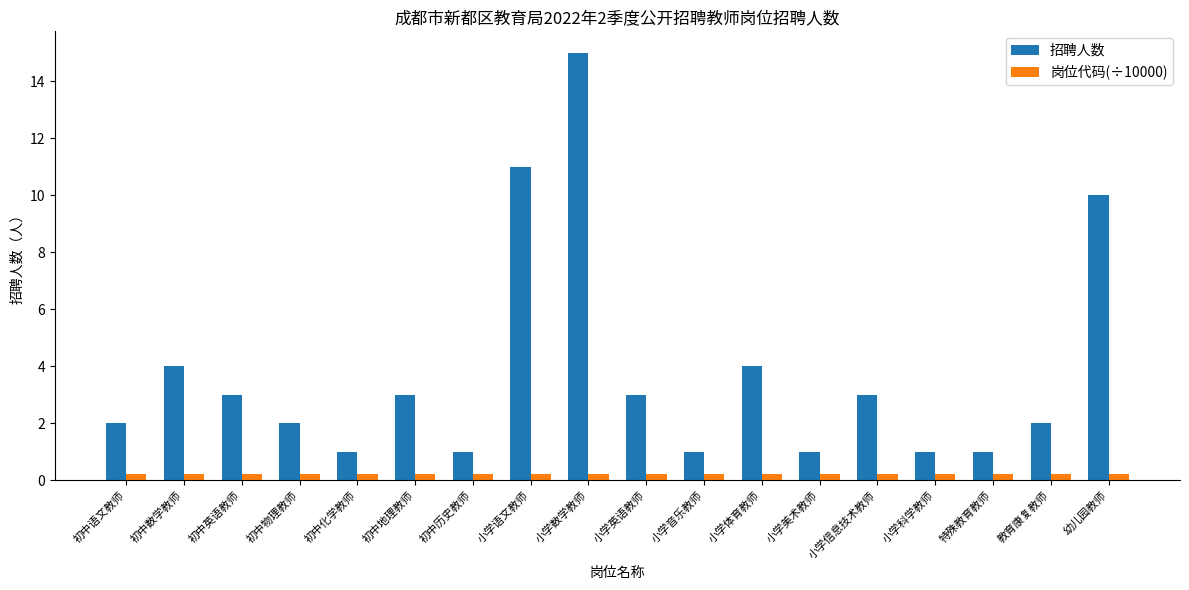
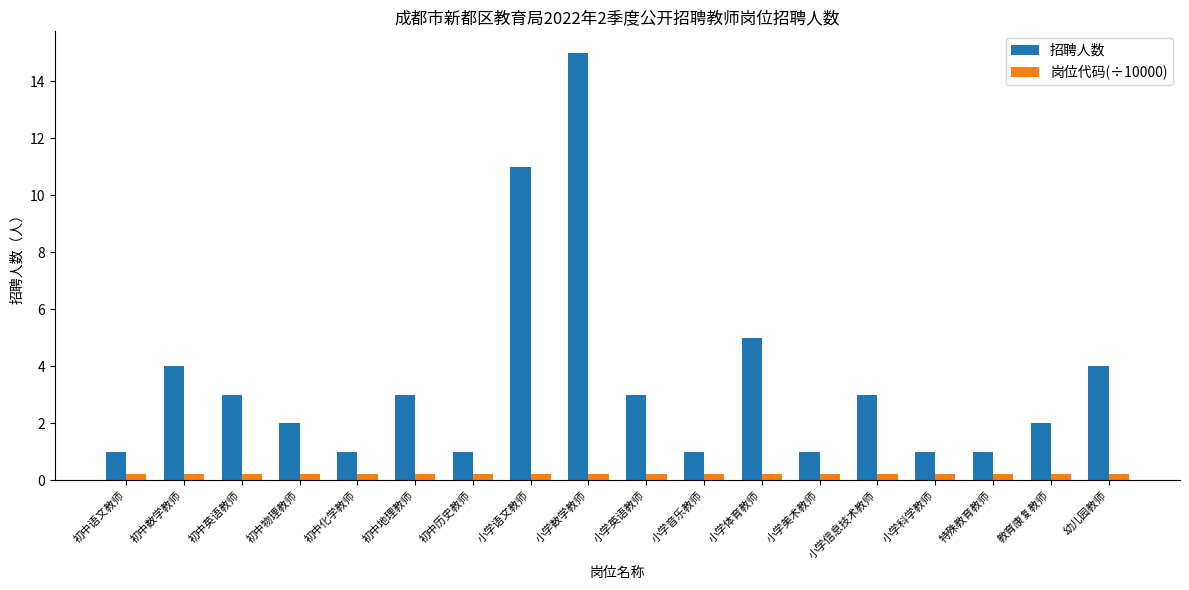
  {
    "招聘人数": {
-     "初中语文教师": 2,
+     "初中语文教师": 1,
      "初中数学教师": 4,
      "初中英语教师": 3,
      "初中物理教师": 2,
      "初中化学教师": 1,
      "初中地理教师": 3,
      "初中历史教师": 1,
      "小学语文教师": 11,
      "小学数学教师": 15,
      "小学英语教师": 3,
      "小学音乐教师": 1,
-     "小学体育教师": 4,
+     "小学体育教师": 5,
      "小学美术教师": 1,
      "小学信息技术教师": 3,
      "小学科学教师": 1,
      "特殊教育教师": 1,
      "教育康复教师": 2,
-     "幼儿园教师": 10
+     "幼儿园教师": 4
    },
    "岗位代码(÷10000)": {
      "初中语文教师": 0.2,
      "初中数学教师": 0.2,
      "初中英语教师": 0.2,
      "初中物理教师": 0.2,
      "初中化学教师": 0.2,
      "初中地理教师": 0.2,
      "初中历史教师": 0.2,
      "小学语文教师": 0.2,
      "小学数学教师": 0.2,
      "小学英语教师": 0.2,
      "小学音乐教师": 0.2,
      "小学体育教师": 0.2,
      "小学美术教师": 0.2,
      "小学信息技术教师": 0.2,
      "小学科学教师": 0.2,
      "特殊教育教师": 0.2,
      "教育康复教师": 0.2,
      "幼儿园教师": 0.2
    }
  }
